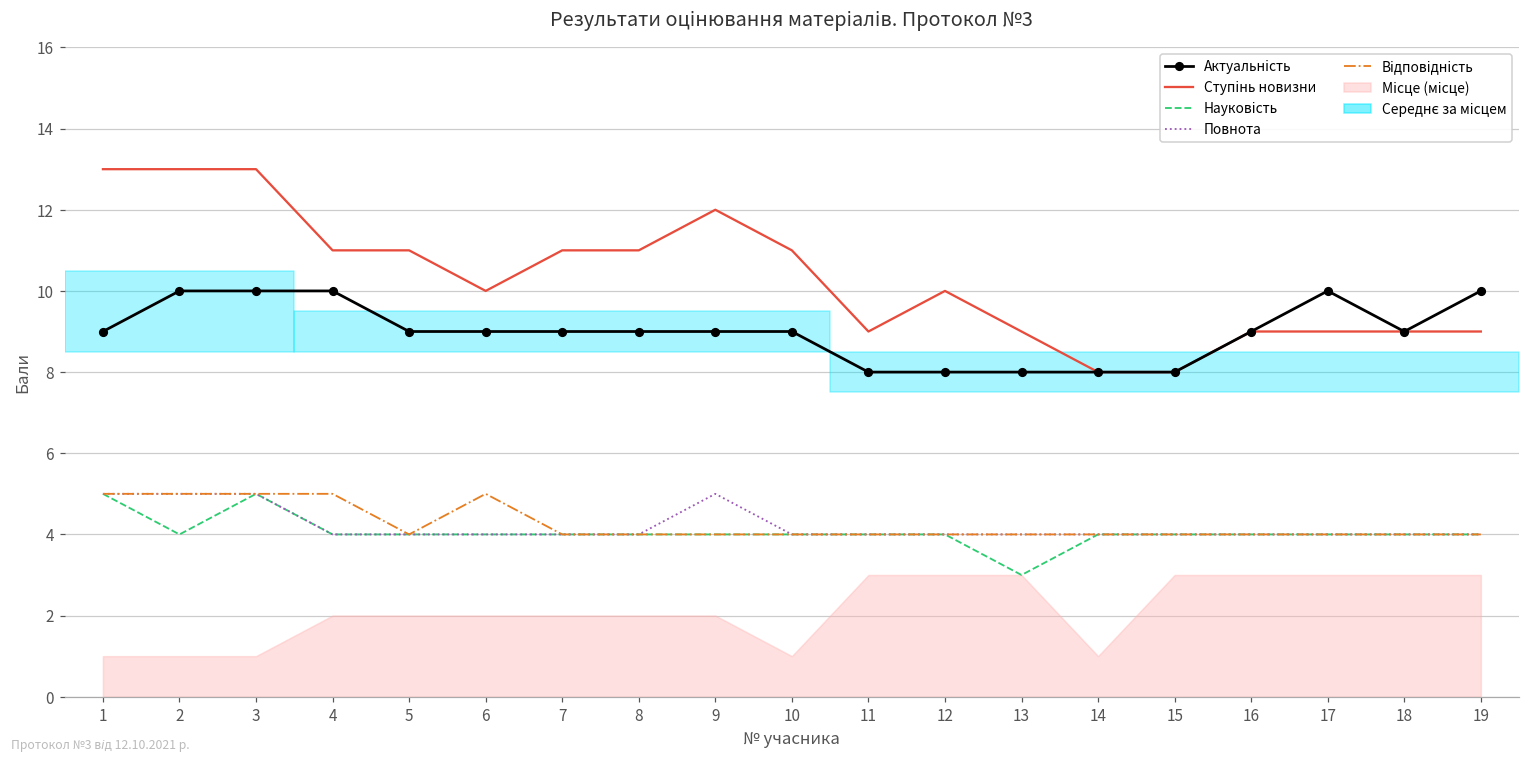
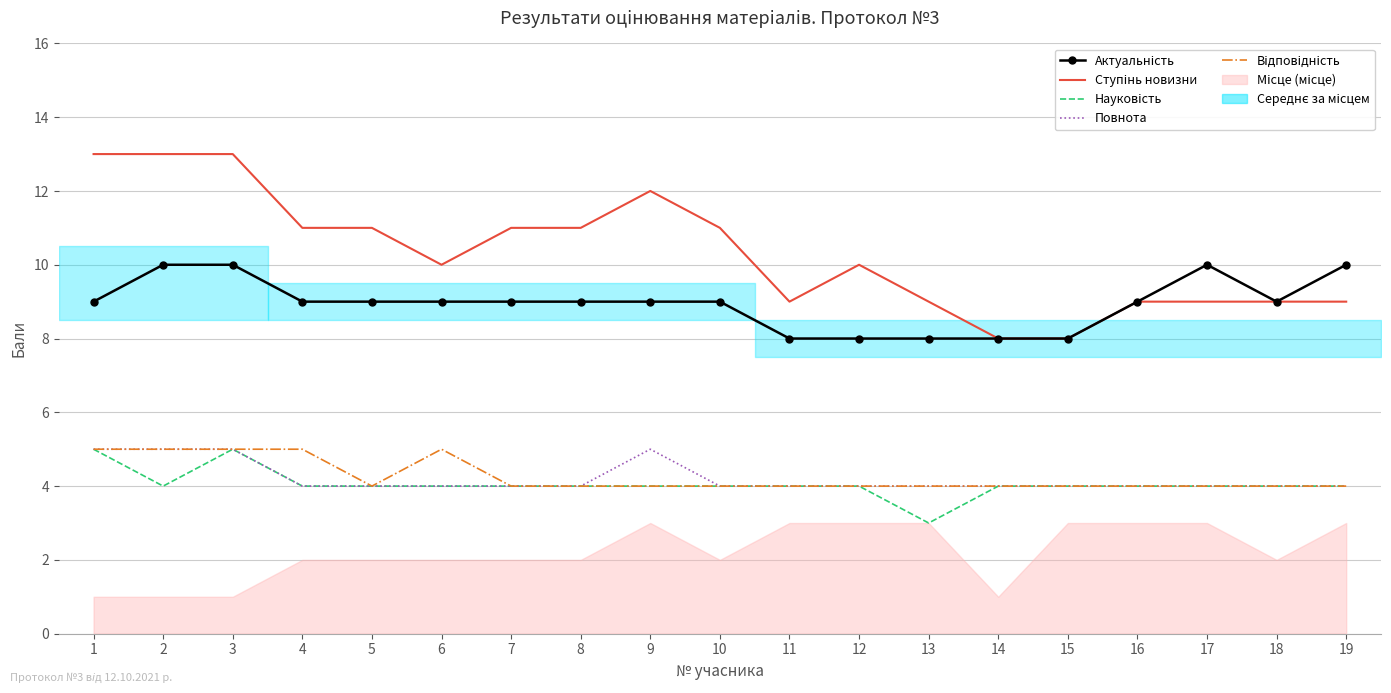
  {
    "Актуальність": {
      "1": 9,
      "2": 10,
      "3": 10,
-     "4": 10,
+     "4": 9,
      "5": 9,
      "6": 9,
      "7": 9,
      "8": 9,
      "9": 9,
      "10": 9,
      "11": 8,
      "12": 8,
      "13": 8,
      "17": 10,
      "19": 10
    },
    "Науковість": {
      "2": 4
    },
    "Місце (місце)": {
      "1": 1,
      "2": 1,
      "3": 1,
      "4": 2,
      "5": 2,
      "6": 2,
      "7": 2,
      "8": 2,
-     "9": 2,
-     "10": 1,
+     "9": 3,
+     "10": 2,
      "11": 3,
      "12": 3,
      "14": 1,
      "15": 3,
      "16": 3,
      "17": 3,
-     "18": 3,
+     "18": 2,
      "19": 3
    },
    "Повнота": {
      "9": 5
    }
  }
